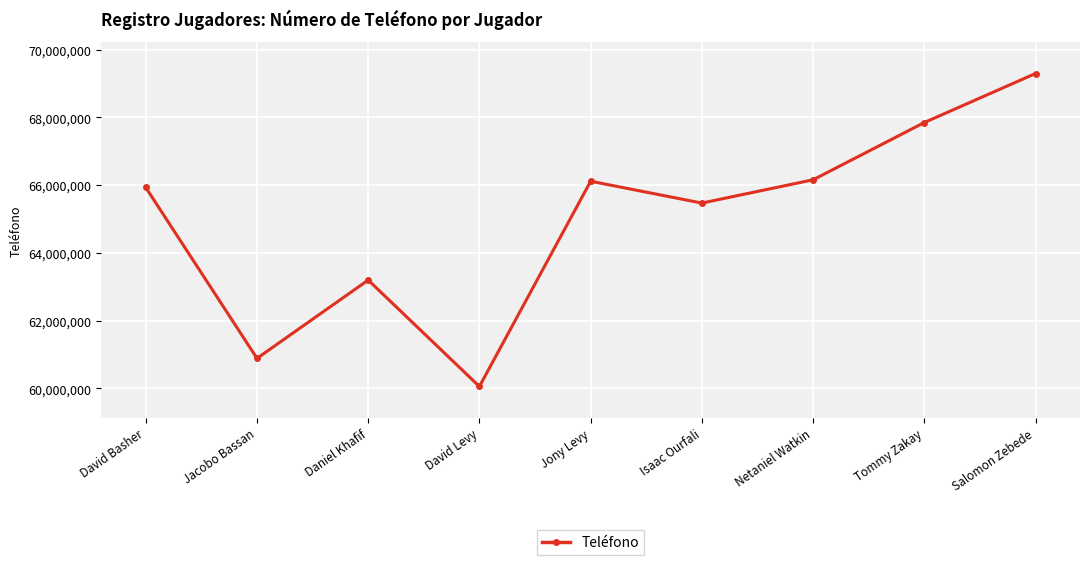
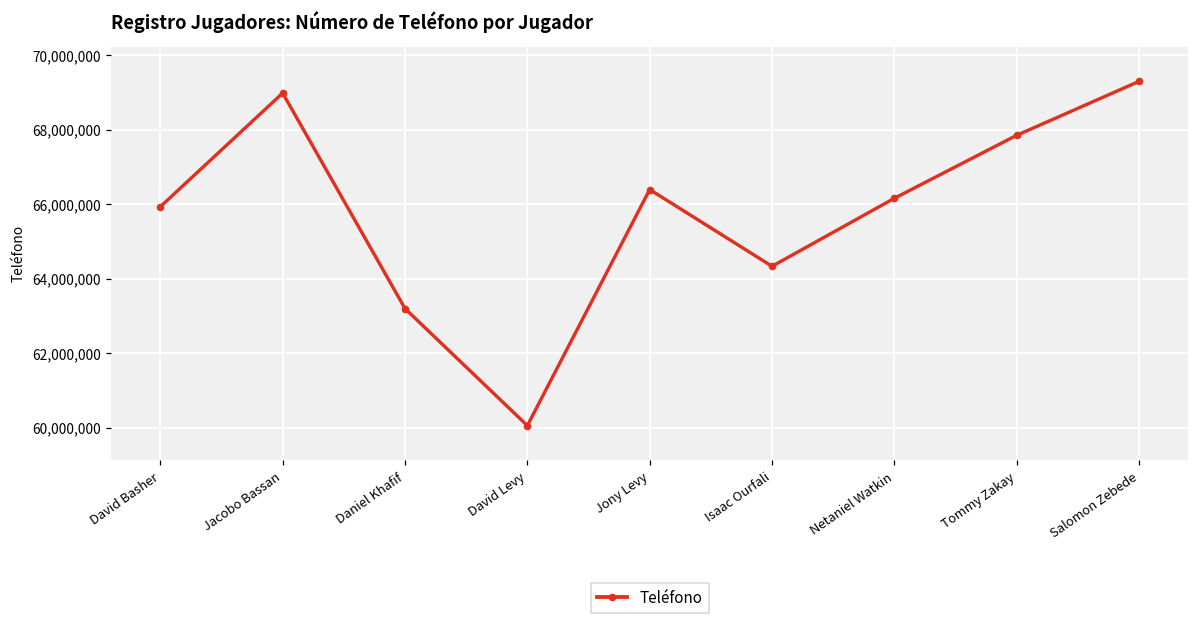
  {
    "David Basher": "65,900,000",
-   "Jacobo Bassan": "60,900,000",
+   "Jacobo Bassan": "69,000,000",
    "Daniel Khafif": "63,200,000",
    "David Levy": "60,100,000",
-   "Jony Levy": "66,100,000",
-   "Isaac Ourfali": "65,500,000",
+   "Jony Levy": "66,400,000",
+   "Isaac Ourfali": "64,300,000",
    "Netaniel Watkin": "66,200,000",
    "Tommy Zakay": "67,800,000",
    "Salomon Zebede": "69,300,000"
  }
